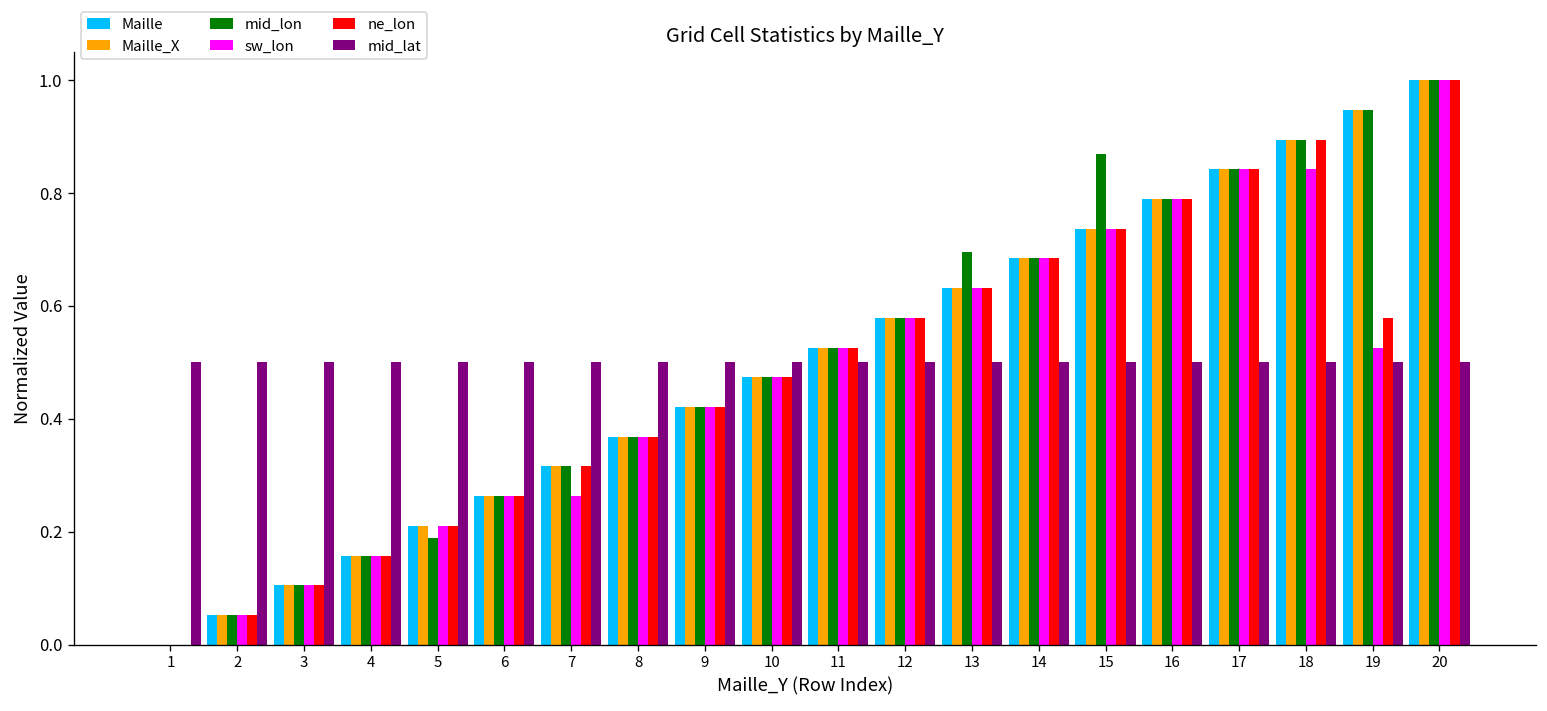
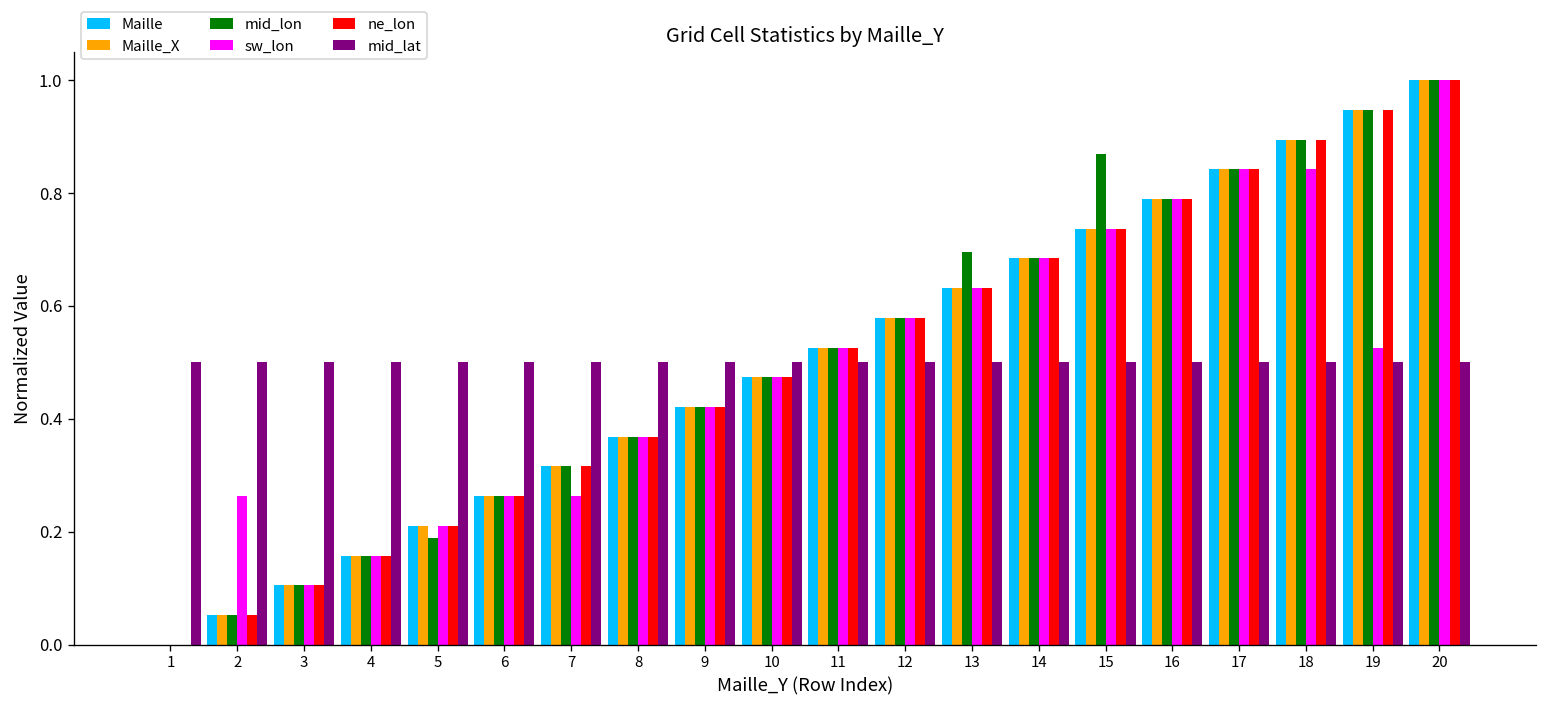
  {
    "Maille": {
      "1": 0.00,
      "2": 0.05,
      "3": 0.11,
      "4": 0.16,
      "5": 0.21,
      "6": 0.26,
      "7": 0.32,
      "8": 0.37,
      "9": 0.42,
      "10": 0.47,
      "11": 0.53,
      "12": 0.58,
      "13": 0.63,
      "14": 0.68,
      "15": 0.74,
      "16": 0.79,
      "17": 0.84,
      "18": 0.89,
      "19": 0.95,
      "20": 1.00
    },
    "Maille_X": {
      "1": 0.00,
      "2": 0.05,
      "3": 0.11,
      "4": 0.16,
      "5": 0.21,
      "6": 0.26,
      "7": 0.32,
      "8": 0.37,
      "9": 0.42,
      "10": 0.47,
      "11": 0.53,
      "12": 0.58,
      "13": 0.63,
      "14": 0.68,
      "15": 0.74,
      "16": 0.79,
      "17": 0.84,
      "18": 0.89,
      "19": 0.95,
      "20": 1.00
    },
    "mid_lon": {
      "1": 0.00,
      "2": 0.05,
      "3": 0.11,
      "4": 0.16,
      "5": 0.19,
      "6": 0.26,
      "7": 0.32,
      "8": 0.37,
      "9": 0.42,
      "10": 0.47,
      "11": 0.53,
      "12": 0.58,
      "13": 0.69,
      "14": 0.68,
      "15": 0.87,
      "16": 0.79,
      "17": 0.84,
      "18": 0.89,
      "19": 0.95,
      "20": 1.00
    },
    "sw_lon": {
      "1": 0.00,
-     "2": 0.05,
+     "2": 0.26,
      "3": 0.11,
      "4": 0.16,
      "5": 0.21,
      "6": 0.26,
      "7": 0.26,
      "8": 0.37,
      "9": 0.42,
      "10": 0.47,
      "11": 0.53,
      "12": 0.58,
      "13": 0.63,
      "14": 0.68,
      "15": 0.74,
      "16": 0.79,
      "17": 0.84,
      "18": 0.84,
      "19": 0.53,
      "20": 1.00
    },
    "ne_lon": {
      "1": 0.00,
      "2": 0.05,
      "3": 0.11,
      "4": 0.16,
      "5": 0.21,
      "6": 0.26,
      "7": 0.32,
      "8": 0.37,
      "9": 0.42,
      "10": 0.47,
      "11": 0.53,
      "12": 0.58,
      "13": 0.63,
      "14": 0.68,
      "15": 0.74,
      "16": 0.79,
      "17": 0.84,
      "18": 0.89,
-     "19": 0.58,
+     "19": 0.95,
      "20": 1.00
    },
    "mid_lat": {
      "1": 0.50,
      "2": 0.50,
      "3": 0.50,
      "4": 0.50,
      "5": 0.50,
      "6": 0.50,
      "7": 0.50,
      "8": 0.50,
      "9": 0.50,
      "10": 0.50,
      "11": 0.50,
      "12": 0.50,
      "13": 0.50,
      "14": 0.50,
      "15": 0.50,
      "16": 0.50,
      "17": 0.50,
      "18": 0.50,
      "19": 0.50,
      "20": 0.50
    }
  }
